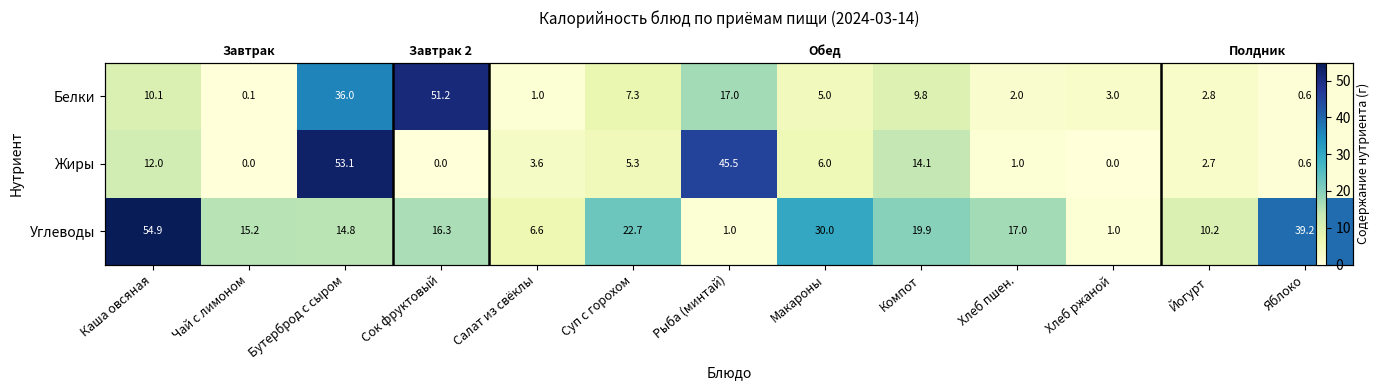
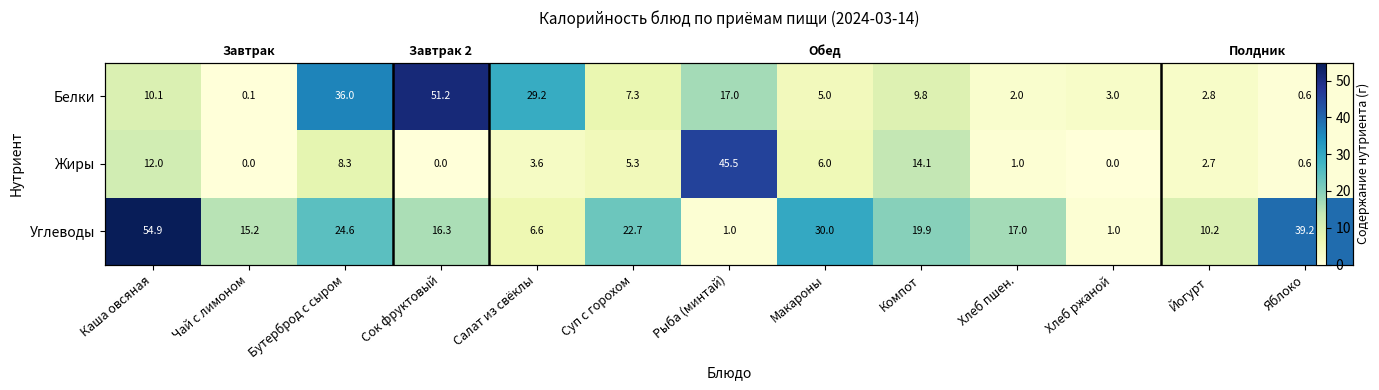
  {
    "Белки": {
      "Каша овсяная": 10.1,
      "Чай с лимоном": 0.1,
      "Бутерброд с сыром": 36.0,
      "Сок фруктовый": 51.2,
-     "Салат из свёклы": 1.0,
+     "Салат из свёклы": 29.2,
      "Суп с горохом": 7.3,
      "Рыба (минтай)": 17.0,
      "Макароны": 5.0,
      "Компот": 9.8,
      "Хлеб пшен.": 2.0,
      "Хлеб ржаной": 3.0,
      "Йогурт": 2.8,
      "Яблоко": 0.6
    },
    "Жиры": {
      "Каша овсяная": 12.0,
      "Чай с лимоном": 0.0,
-     "Бутерброд с сыром": 53.1,
+     "Бутерброд с сыром": 8.3,
      "Сок фруктовый": 0.0,
      "Салат из свёклы": 3.6,
      "Суп с горохом": 5.3,
      "Рыба (минтай)": 45.5,
      "Макароны": 6.0,
      "Компот": 14.1,
      "Хлеб пшен.": 1.0,
      "Хлеб ржаной": 0.0,
      "Йогурт": 2.7,
      "Яблоко": 0.6
    },
    "Углеводы": {
      "Каша овсяная": 54.9,
      "Чай с лимоном": 15.2,
-     "Бутерброд с сыром": 14.8,
+     "Бутерброд с сыром": 24.6,
      "Сок фруктовый": 16.3,
      "Салат из свёклы": 6.6,
      "Суп с горохом": 22.7,
      "Рыба (минтай)": 1.0,
      "Макароны": 30.0,
      "Компот": 19.9,
      "Хлеб пшен.": 17.0,
      "Хлеб ржаной": 1.0,
      "Йогурт": 10.2,
      "Яблоко": 39.2
    }
  }
